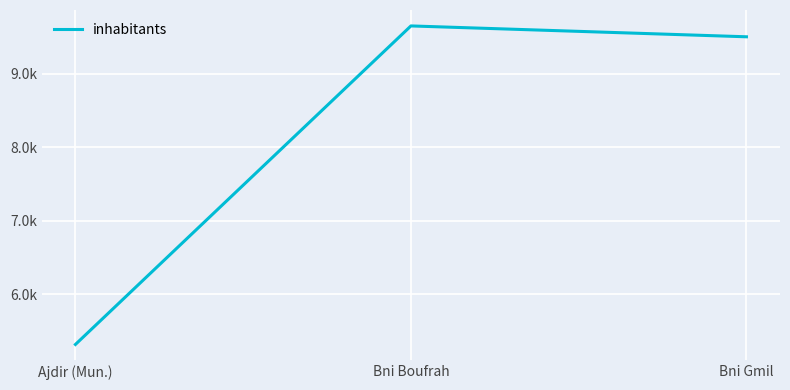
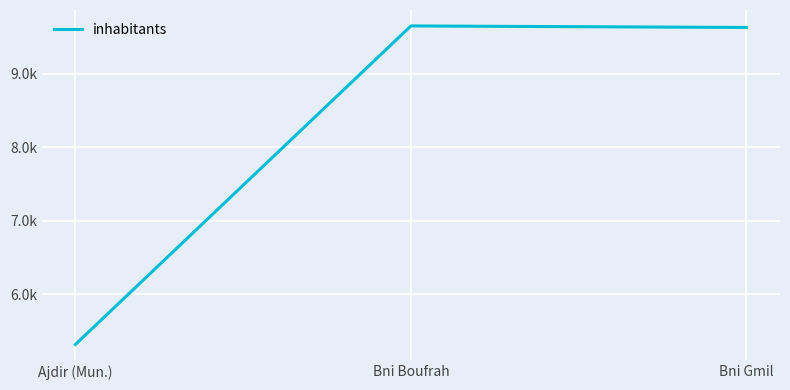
  {
    "Ajdir (Mun.)": 5300,
    "Bni Boufrah": 9700,
-   "Bni Gmil": 9500
+   "Bni Gmil": 9600
  }
